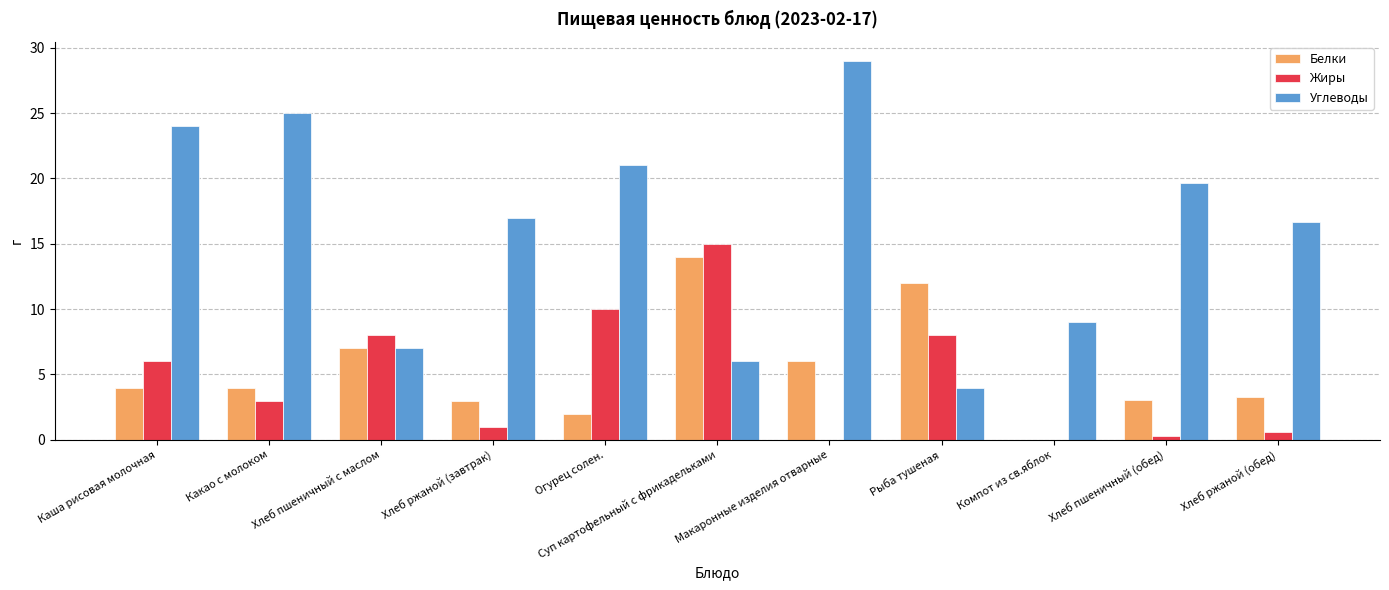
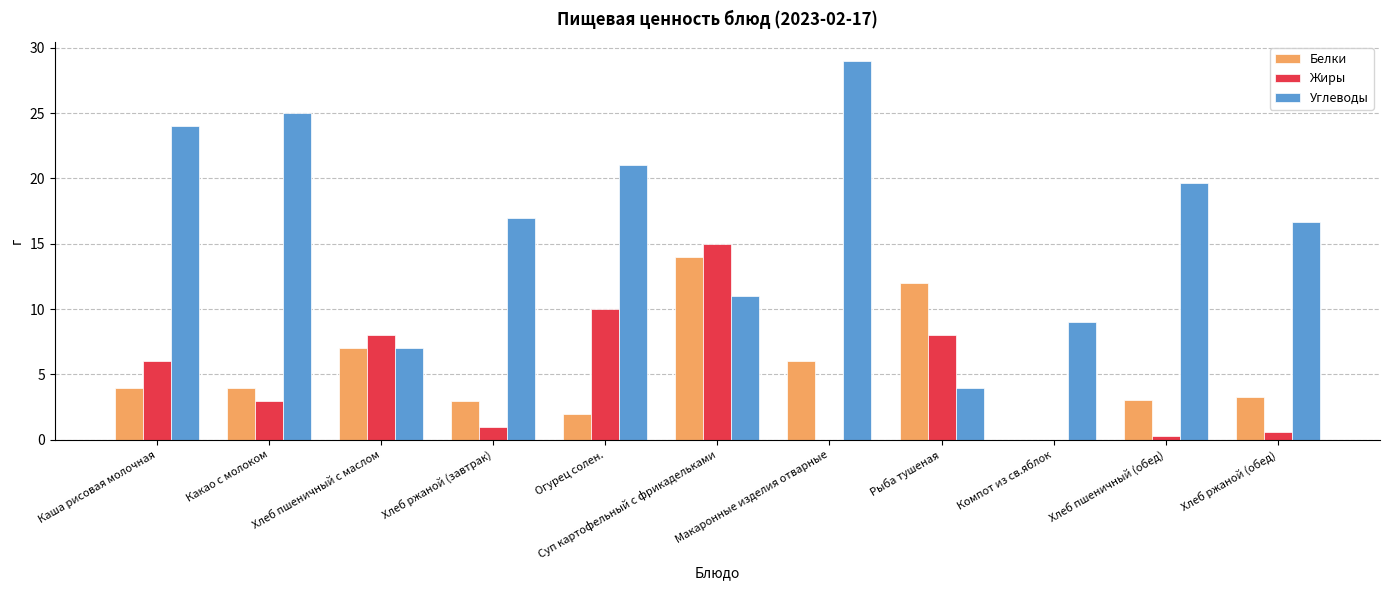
  {
    "Белки": {
      "Каша рисовая молочная": 4,
      "Какао с молоком": 4,
      "Хлеб пшеничный с маслом": 7,
      "Хлеб ржаной (завтрак)": 3,
      "Огурец солен.": 2,
      "Суп картофельный с фрикадельками": 14,
      "Макаронные изделия отварные": 6,
      "Рыба тушеная": 12,
      "Компот из св.яблок": 0,
      "Хлеб пшеничный (обед)": 3,
      "Хлеб ржаной (обед)": 3.3
    },
    "Жиры": {
      "Каша рисовая молочная": 6,
      "Какао с молоком": 3,
      "Хлеб пшеничный с маслом": 8,
      "Хлеб ржаной (завтрак)": 1,
      "Огурец солен.": 10,
      "Суп картофельный с фрикадельками": 15,
      "Макаронные изделия отварные": 0,
      "Рыба тушеная": 8,
      "Компот из св.яблок": 0,
      "Хлеб пшеничный (обед)": 0.3,
      "Хлеб ржаной (обед)": 0.6
    },
    "Углеводы": {
      "Каша рисовая молочная": 24,
      "Какао с молоком": 25,
      "Хлеб пшеничный с маслом": 7,
      "Хлеб ржаной (завтрак)": 17,
      "Огурец солен.": 21,
-     "Суп картофельный с фрикадельками": 6,
+     "Суп картофельный с фрикадельками": 11,
      "Макаронные изделия отварные": 29,
      "Рыба тушеная": 4,
      "Компот из св.яблок": 9,
      "Хлеб пшеничный (обед)": 19.7,
      "Хлеб ржаной (обед)": 16.7
    }
  }
